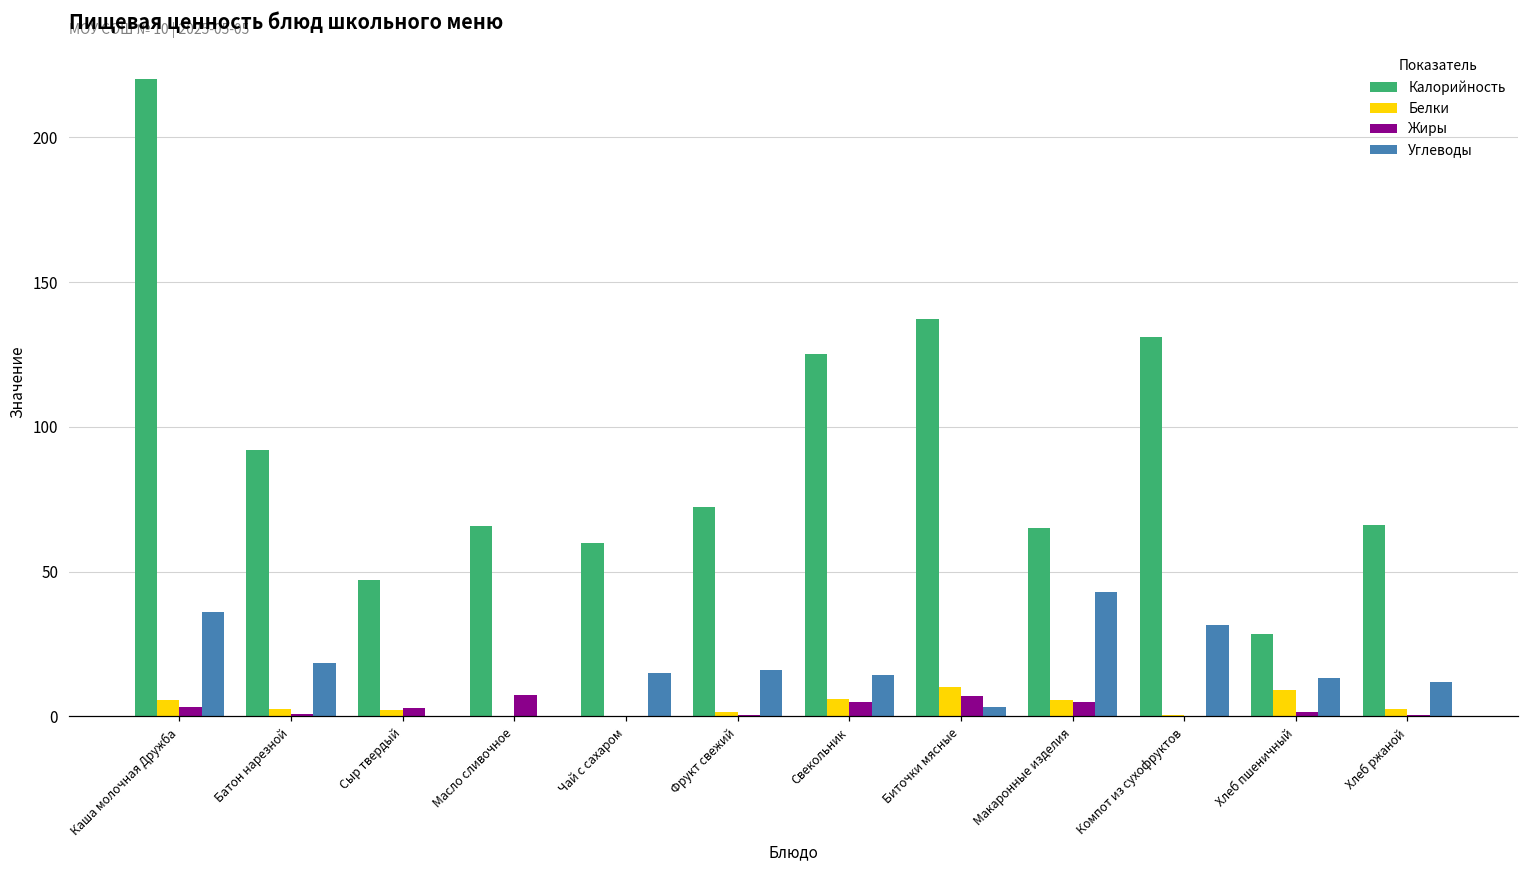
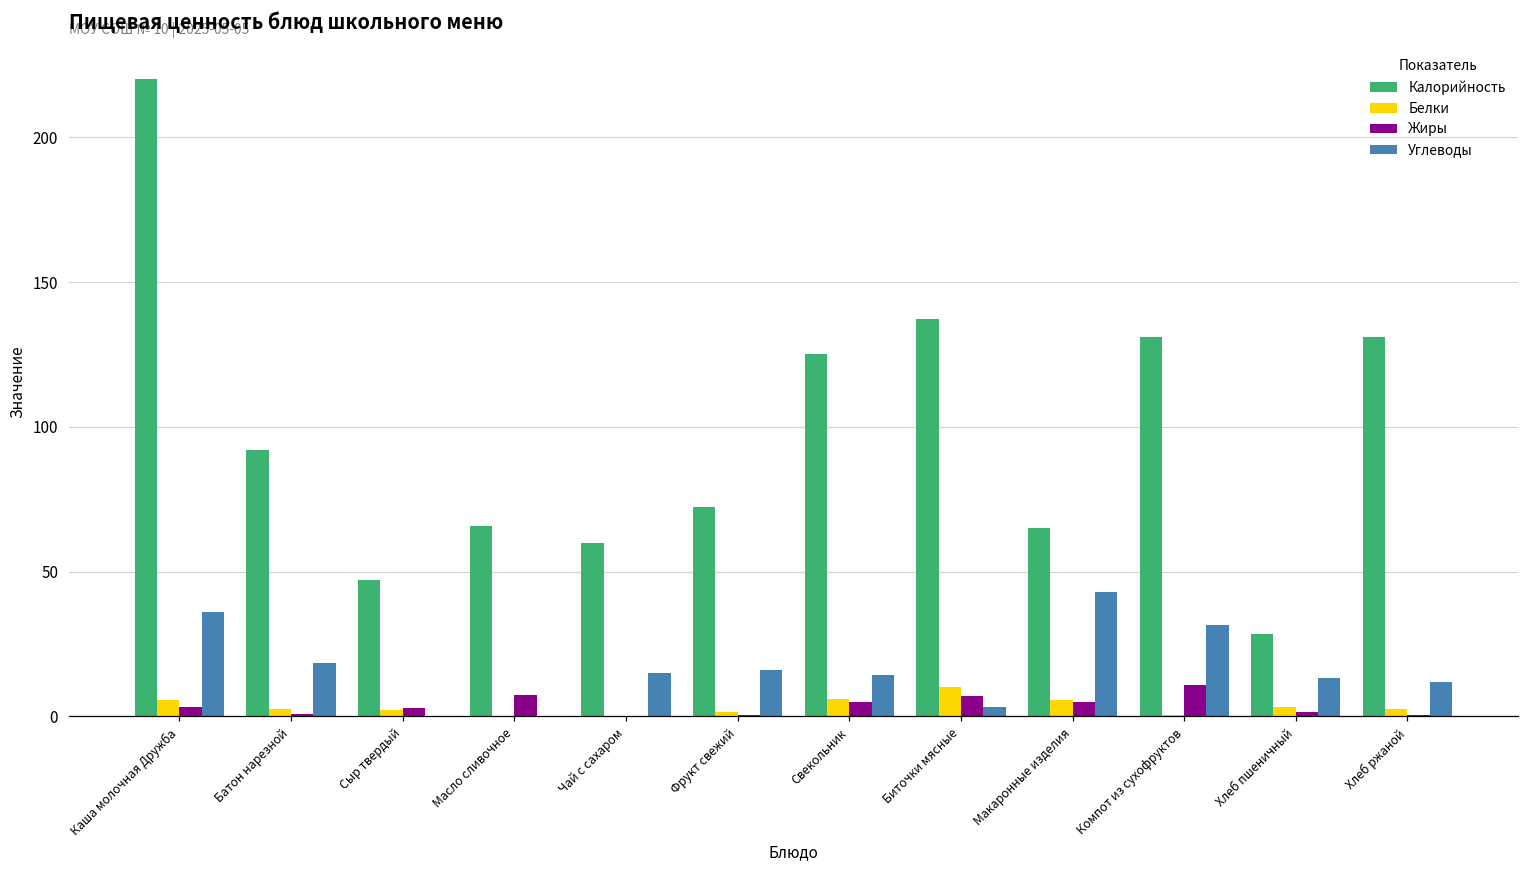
  {
    "Калорийность": {
      "Каша молочная Дружба": 220,
      "Батон нарезной": 92,
      "Сыр твердый": 47,
      "Масло сливочное": 66,
      "Чай с сахаром": 60,
      "Фрукт свежий": 72,
      "Свекольник": 125,
      "Биточки мясные": 137,
      "Макаронные изделия": 65,
      "Компот из сухофруктов": 131,
      "Хлеб пшеничный": 28,
-     "Хлеб ржаной": 66
+     "Хлеб ржаной": 131
    },
    "Белки": {
      "Каша молочная Дружба": 6,
      "Батон нарезной": 3,
      "Сыр твердый": 2,
      "Фрукт свежий": 1,
      "Свекольник": 6,
      "Биточки мясные": 10,
      "Макаронные изделия": 6,
-     "Хлеб пшеничный": 9,
+     "Хлеб пшеничный": 3,
      "Хлеб ржаной": 2
    },
    "Жиры": {
      "Каша молочная Дружба": 3,
      "Сыр твердый": 3,
      "Масло сливочное": 7,
      "Свекольник": 5,
      "Биточки мясные": 7,
      "Макаронные изделия": 5,
-     "Компот из сухофруктов": 0,
+     "Компот из сухофруктов": 11,
      "Хлеб пшеничный": 1
    },
    "Углеводы": {
      "Каша молочная Дружба": 36,
      "Батон нарезной": 18,
      "Сыр твердый": 0,
      "Чай с сахаром": 15,
      "Фрукт свежий": 16,
      "Свекольник": 14,
      "Биточки мясные": 3,
      "Макаронные изделия": 43,
      "Компот из сухофруктов": 32,
      "Хлеб пшеничный": 13,
      "Хлеб ржаной": 12
    }
  }
